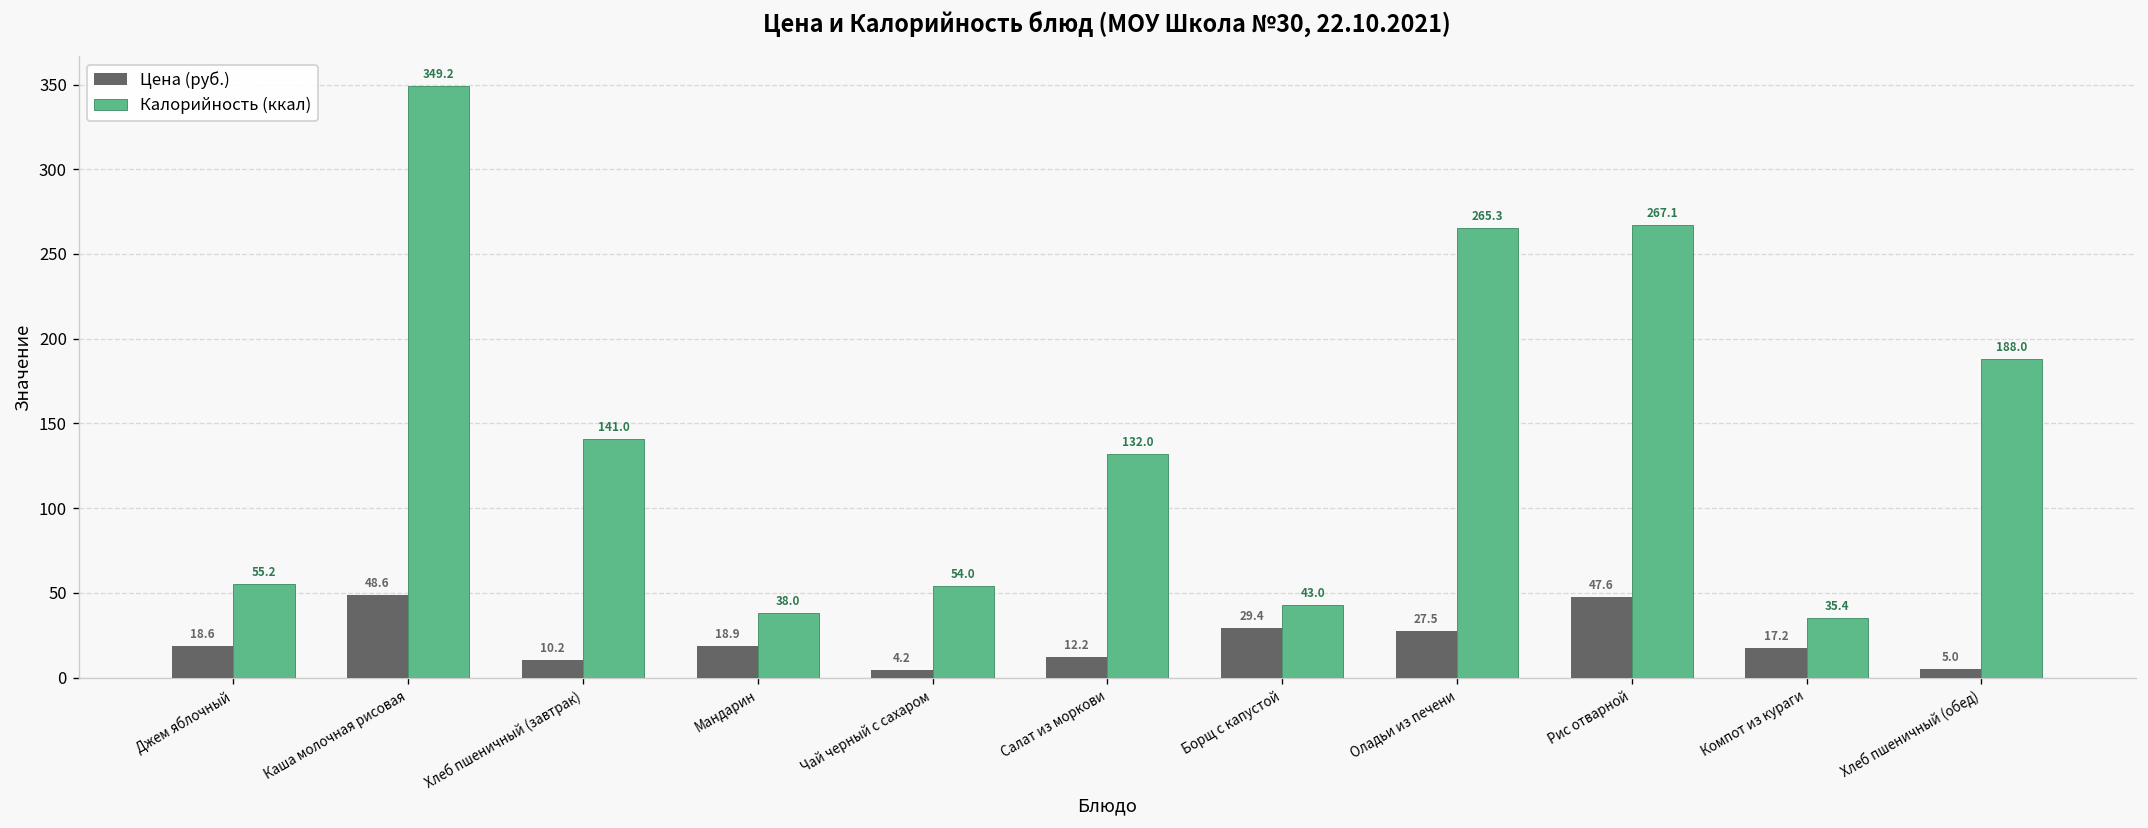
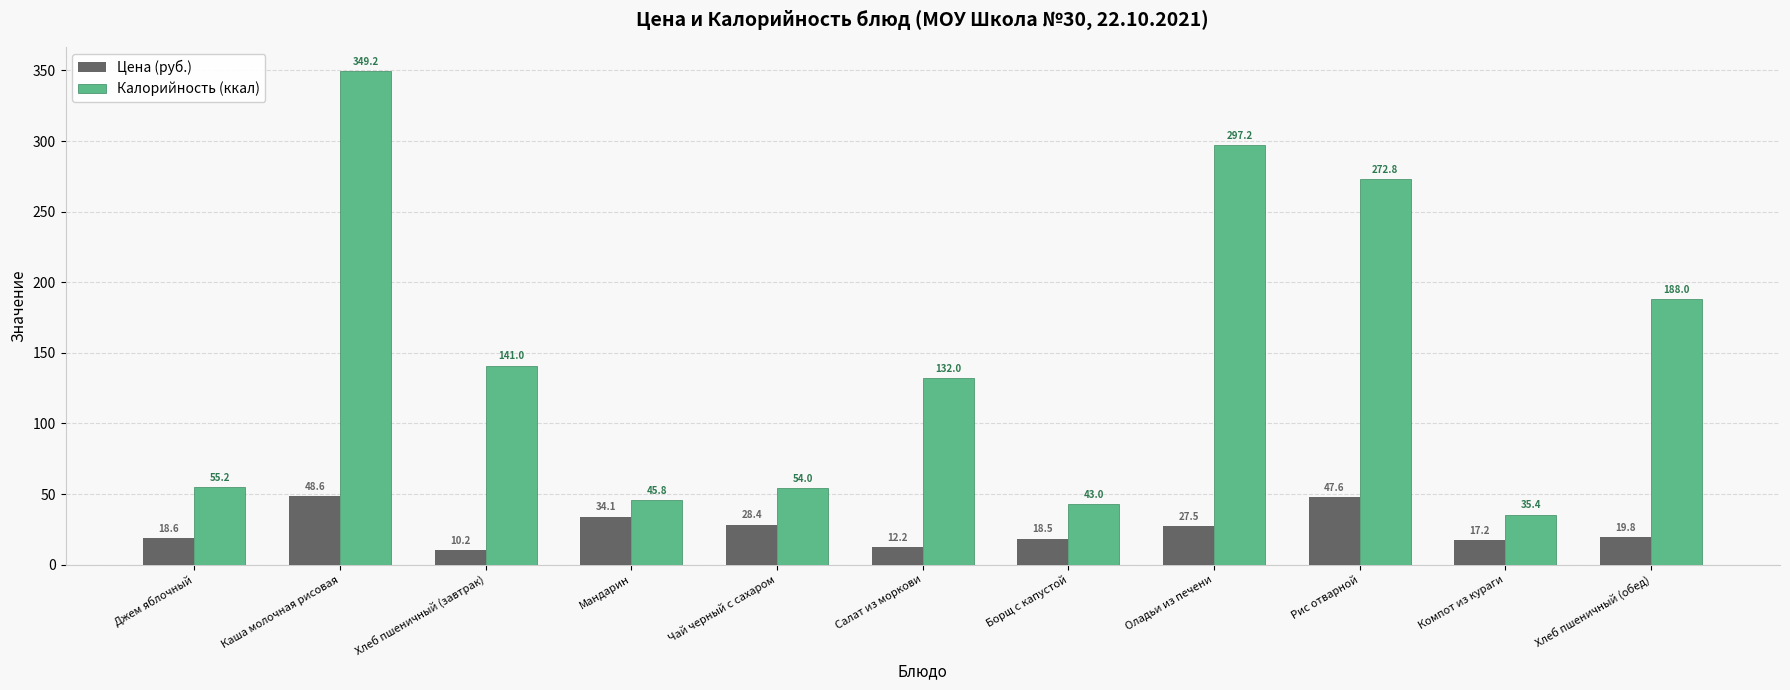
  {
    "Цена (руб.)": {
      "Джем яблочный": 18.6,
      "Каша молочная рисовая": 48.6,
      "Хлеб пшеничный (завтрак)": 10.2,
-     "Мандарин": 18.9,
-     "Чай черный с сахаром": 4.2,
+     "Мандарин": 34.1,
+     "Чай черный с сахаром": 28.4,
      "Салат из моркови": 12.2,
-     "Борщ с капустой": 29.4,
+     "Борщ с капустой": 18.5,
      "Оладьи из печени": 27.5,
      "Рис отварной": 47.6,
      "Компот из кураги": 17.2,
-     "Хлеб пшеничный (обед)": 5.0
+     "Хлеб пшеничный (обед)": 19.8
    },
    "Калорийность (ккал)": {
      "Джем яблочный": 55.2,
      "Каша молочная рисовая": 349.2,
      "Хлеб пшеничный (завтрак)": 141.0,
-     "Мандарин": 38.0,
+     "Мандарин": 45.8,
      "Чай черный с сахаром": 54.0,
      "Салат из моркови": 132.0,
      "Борщ с капустой": 43.0,
-     "Оладьи из печени": 265.3,
-     "Рис отварной": 267.1,
+     "Оладьи из печени": 297.2,
+     "Рис отварной": 272.8,
      "Компот из кураги": 35.4,
      "Хлеб пшеничный (обед)": 188.0
    }
  }
